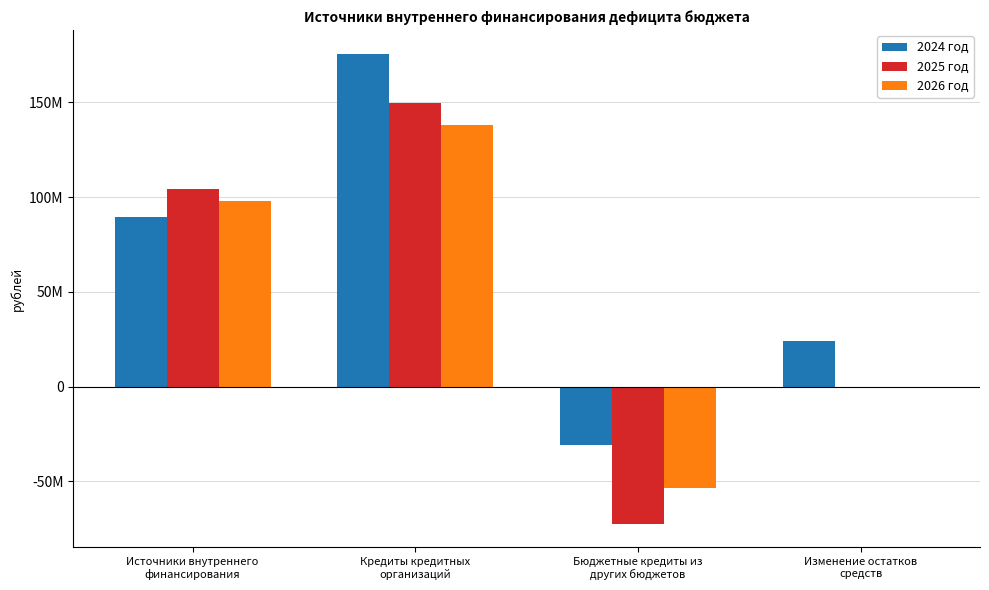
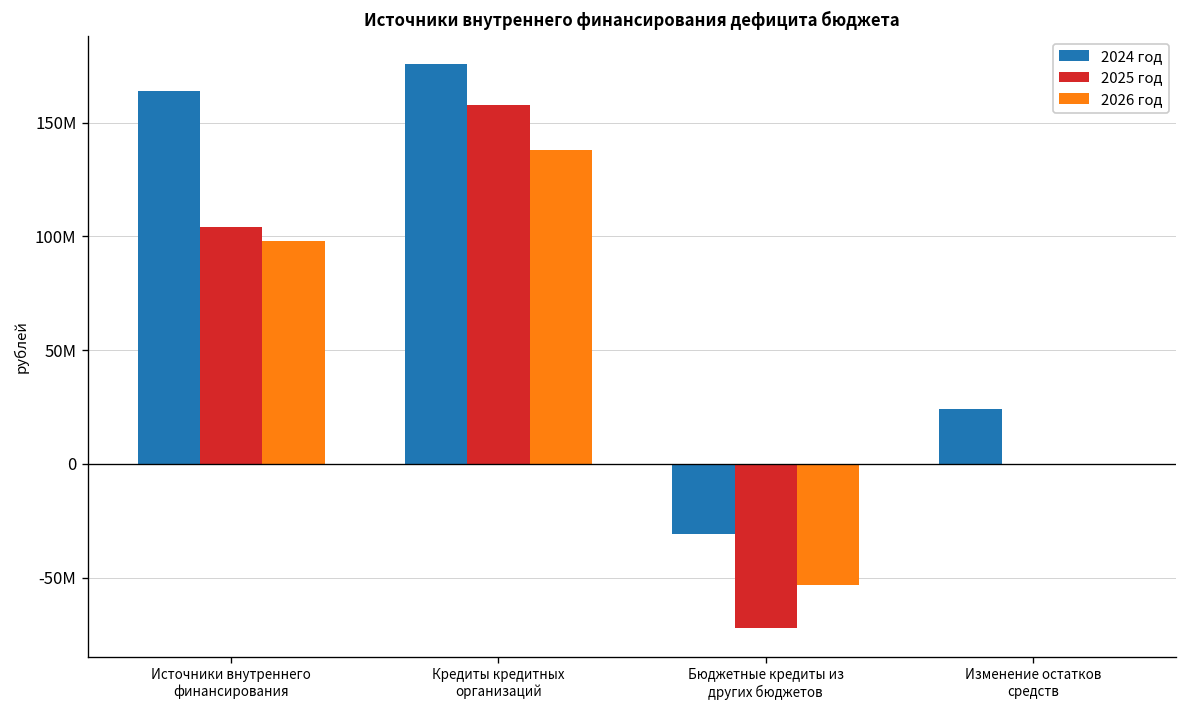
  {
    "2024 год": {
-     "Источники внутреннего финансирования": 89000000,
+     "Источники внутреннего финансирования": 164000000,
      "Кредиты кредитных организаций": 176000000,
      "Бюджетные кредиты из других бюджетов": -31000000,
      "Изменение остатков средств": 24000000
    },
    "2025 год": {
      "Источники внутреннего финансирования": 104000000,
-     "Кредиты кредитных организаций": 150000000,
+     "Кредиты кредитных организаций": 158000000,
      "Бюджетные кредиты из других бюджетов": -72000000,
      "Изменение остатков средств": 0
    },
    "2026 год": {
      "Источники внутреннего финансирования": 98000000,
      "Кредиты кредитных организаций": 138000000,
      "Бюджетные кредиты из других бюджетов": -53000000,
      "Изменение остатков средств": 0
    }
  }
